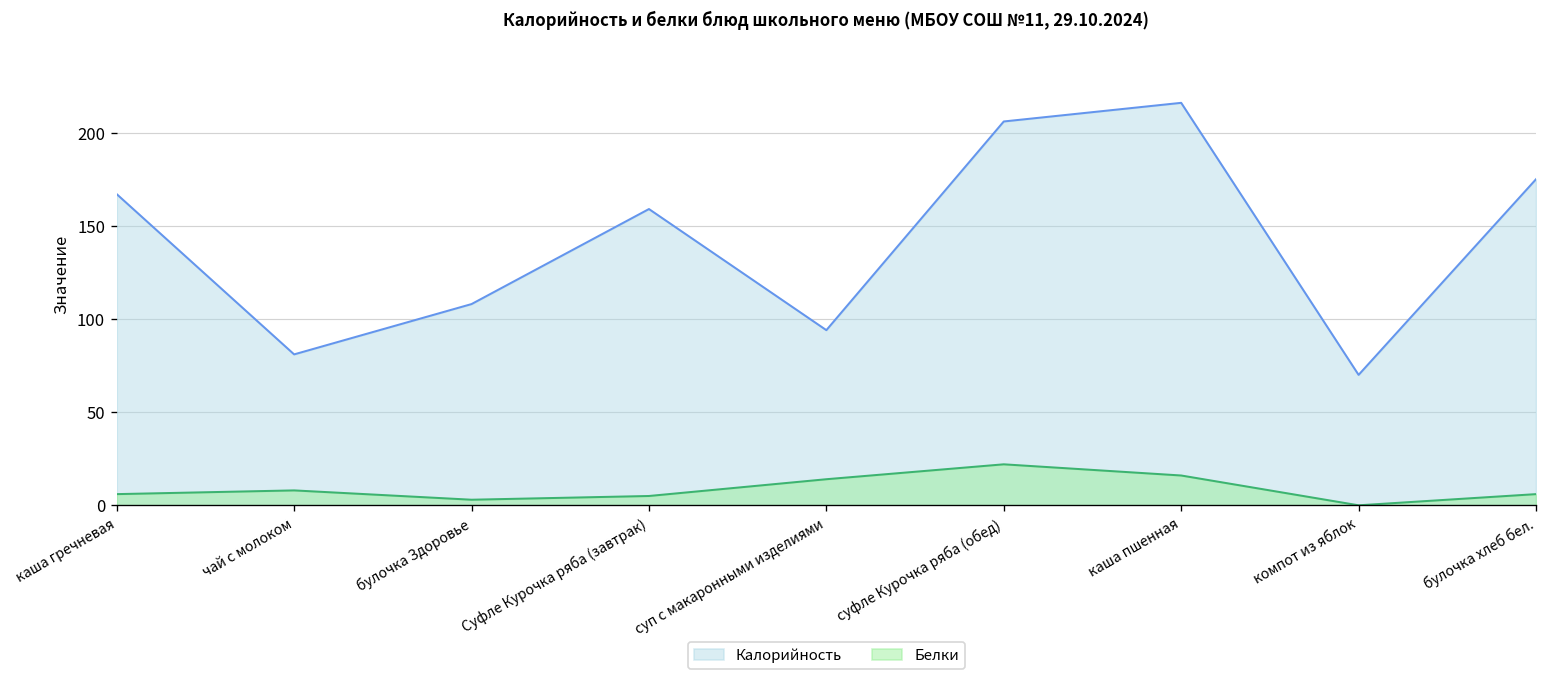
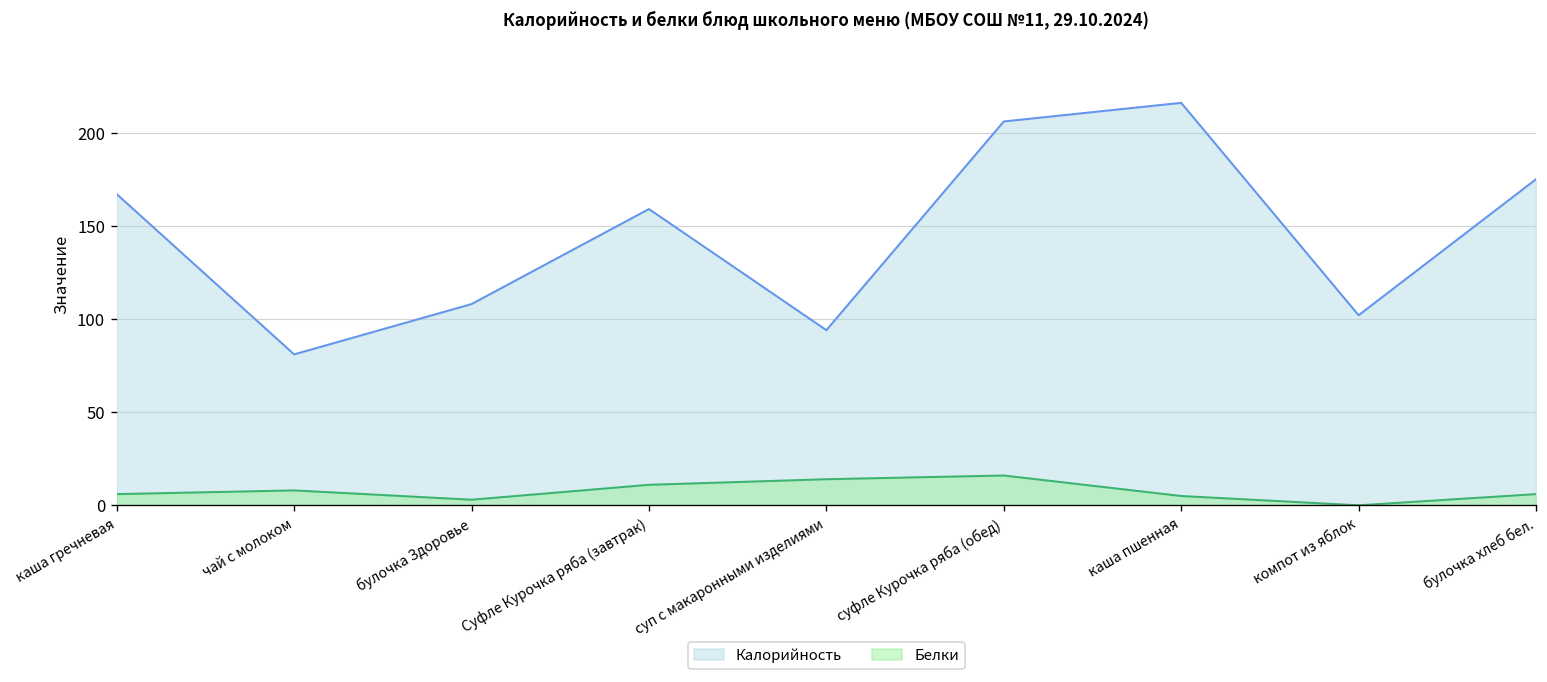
  {
    "Калорийность": {
      "каша гречневая": 167,
      "чай с молоком": 81,
      "булочка Здоровье": 108,
      "Суфле Курочка ряба (завтрак)": 159,
      "суп с макаронными изделиями": 94,
      "суфле Курочка ряба (обед)": 206,
      "каша пшенная": 216,
-     "компот из яблок": 70,
+     "компот из яблок": 102,
      "булочка хлеб бел.": 175
    },
    "Белки": {
      "каша гречневая": 6,
      "чай с молоком": 8,
      "булочка Здоровье": 3,
-     "Суфле Курочка ряба (завтрак)": 5,
+     "Суфле Курочка ряба (завтрак)": 11,
      "суп с макаронными изделиями": 14,
-     "суфле Курочка ряба (обед)": 22,
-     "каша пшенная": 16,
+     "суфле Курочка ряба (обед)": 16,
+     "каша пшенная": 5,
      "компот из яблок": 0,
      "булочка хлеб бел.": 6
    }
  }
